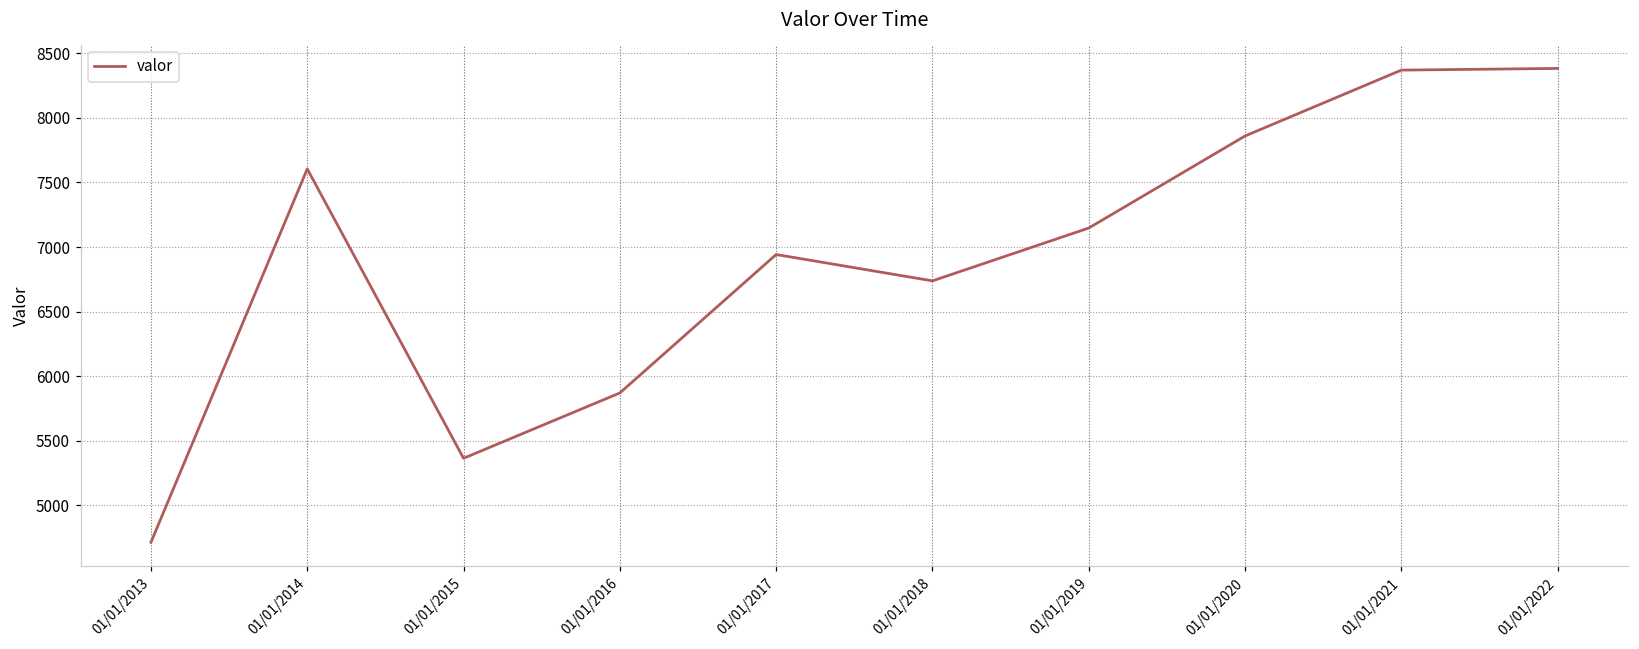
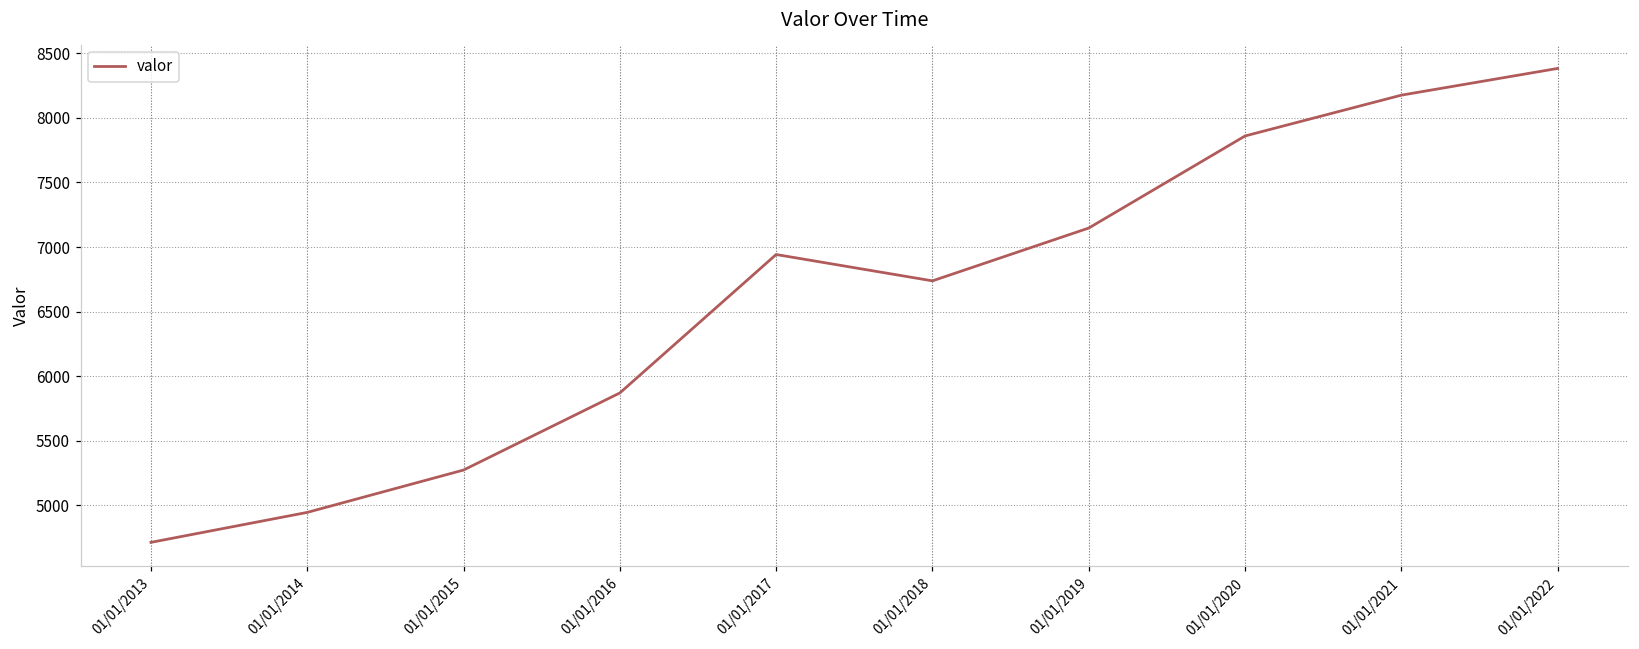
  {
    "01/01/2013": 4710,
-   "01/01/2014": 7610,
-   "01/01/2015": 5360,
+   "01/01/2014": 4950,
+   "01/01/2015": 5270,
    "01/01/2016": 5870,
    "01/01/2017": 6940,
    "01/01/2018": 6740,
    "01/01/2019": 7150,
    "01/01/2020": 7860,
-   "01/01/2021": 8370,
+   "01/01/2021": 8180,
    "01/01/2022": 8380
  }
